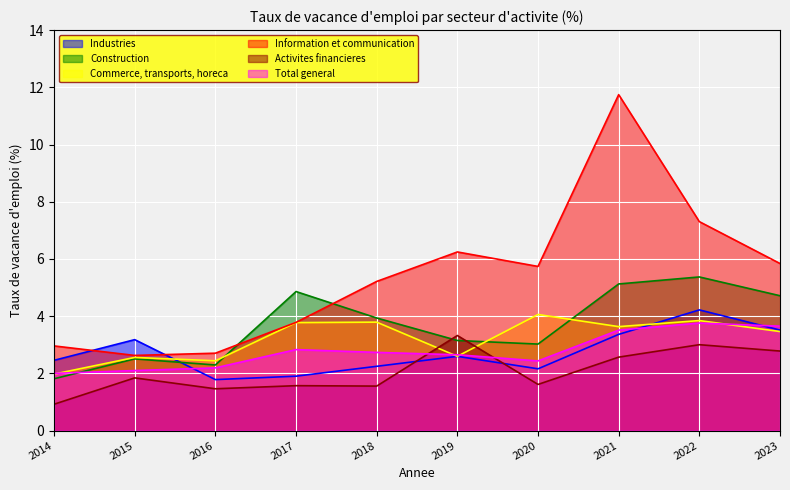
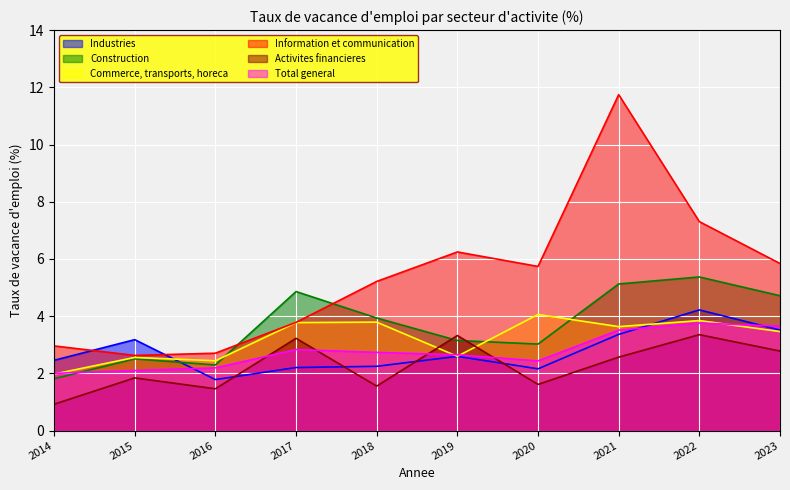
  {
    "Industries": {
      "2014": 2.5,
      "2015": 3.2,
      "2016": 1.8,
-     "2017": 1.9,
+     "2017": 2.2,
      "2018": 2.2,
      "2020": 2.2,
      "2021": 3.4,
      "2022": 4.2
    },
    "Construction": {
      "2014": 1.8,
      "2016": 2.3,
      "2017": 4.9,
      "2018": 3.9,
      "2019": 3.2,
      "2020": 3.0,
      "2021": 5.1,
      "2022": 5.4,
      "2023": 4.7
    },
    "Commerce, transports, horeca": {
      "2016": 2.4,
      "2018": 3.8,
      "2020": 4.1,
      "2021": 3.6
    },
    "Information et communication": {
      "2014": 3.0,
      "2016": 2.7,
      "2018": 5.2,
      "2019": 6.2,
      "2020": 5.7,
      "2021": 11.7,
      "2022": 7.3,
      "2023": 5.8
    },
    "Activites financieres": {
      "2014": 0.9,
      "2015": 1.8,
      "2016": 1.5,
-     "2017": 1.6,
+     "2017": 3.2,
      "2018": 1.6,
      "2019": 3.3,
      "2020": 1.6,
      "2021": 2.6,
-     "2022": 3.0,
+     "2022": 3.4,
      "2023": 2.8
    },
    "Total general": {
      "2015": 2.1,
      "2016": 2.2,
      "2017": 2.8,
      "2018": 2.7,
      "2020": 2.4,
      "2021": 3.5,
      "2023": 3.6
    }
  }
